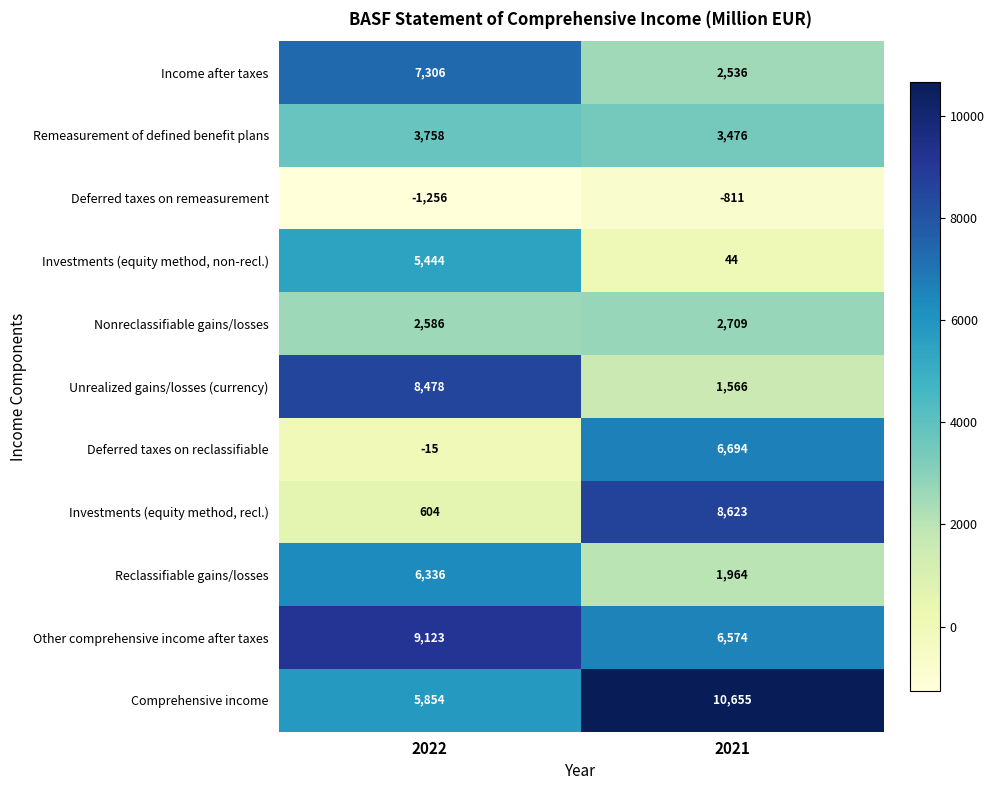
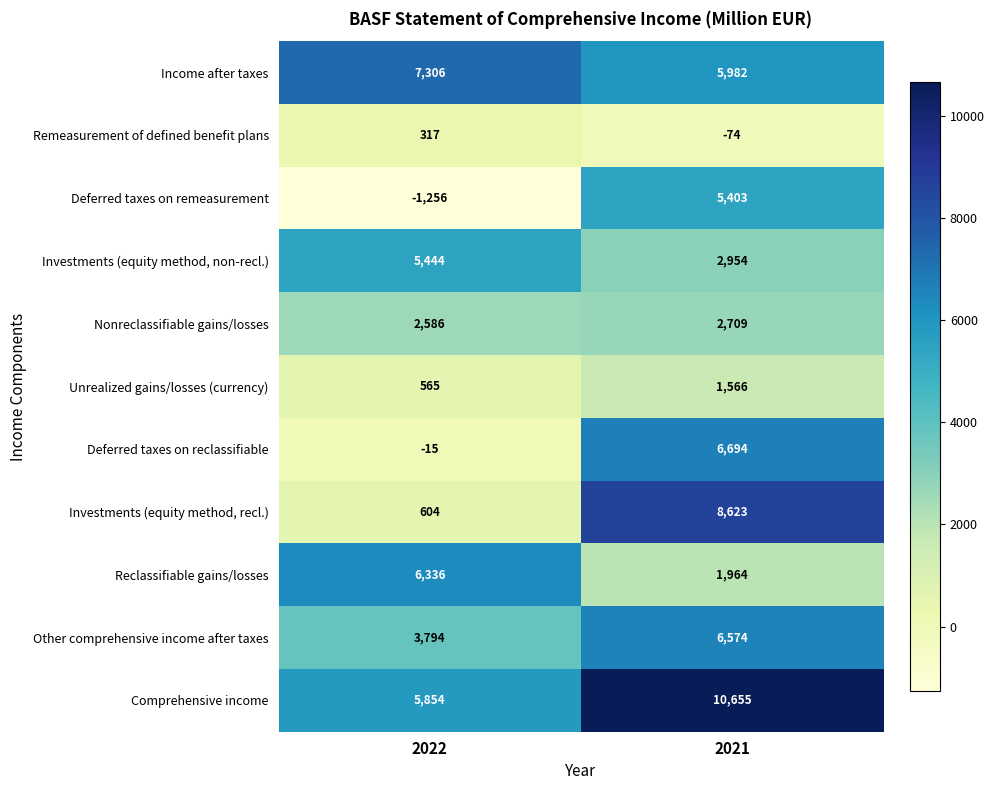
  {
    "Income after taxes": {
      "2022": "7,306",
-     "2021": "2,536"
+     "2021": "5,982"
    },
    "Remeasurement of defined benefit plans": {
-     "2022": "3,758",
-     "2021": "3,476"
+     "2022": "317",
+     "2021": "-74"
    },
    "Deferred taxes on remeasurement": {
      "2022": "-1,256",
-     "2021": "-811"
+     "2021": "5,403"
    },
    "Investments (equity method, non-recl.)": {
      "2022": "5,444",
-     "2021": "44"
+     "2021": "2,954"
    },
    "Nonreclassifiable gains/losses": {
      "2022": "2,586",
      "2021": "2,709"
    },
    "Unrealized gains/losses (currency)": {
-     "2022": "8,478",
+     "2022": "565",
      "2021": "1,566"
    },
    "Deferred taxes on reclassifiable": {
      "2022": "-15",
      "2021": "6,694"
    },
    "Investments (equity method, recl.)": {
      "2022": "604",
      "2021": "8,623"
    },
    "Reclassifiable gains/losses": {
      "2022": "6,336",
      "2021": "1,964"
    },
    "Other comprehensive income after taxes": {
-     "2022": "9,123",
+     "2022": "3,794",
      "2021": "6,574"
    },
    "Comprehensive income": {
      "2022": "5,854",
      "2021": "10,655"
    }
  }
